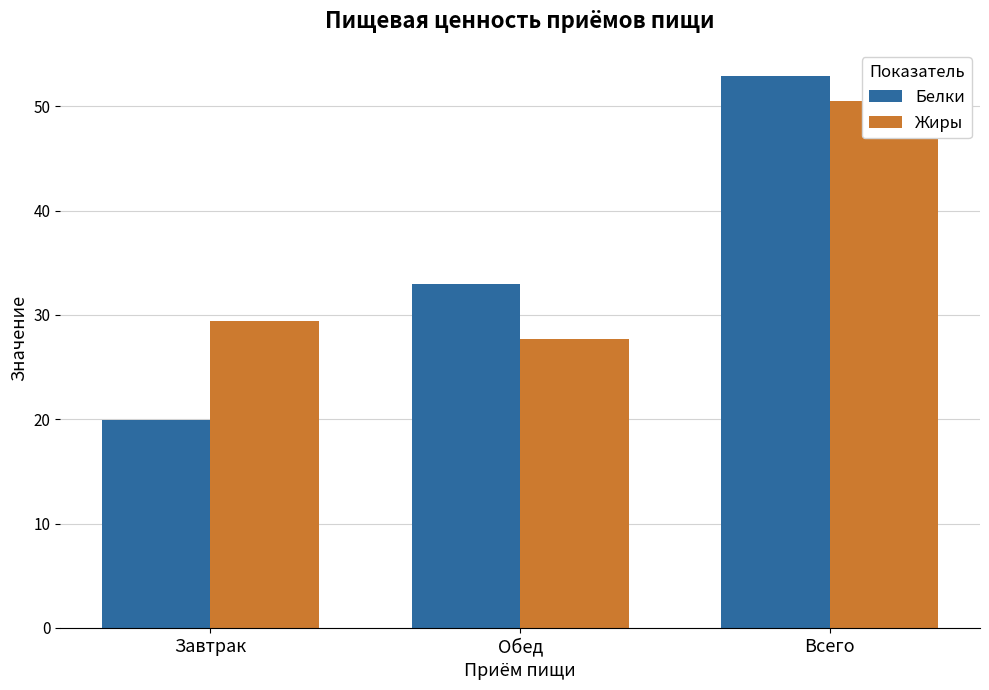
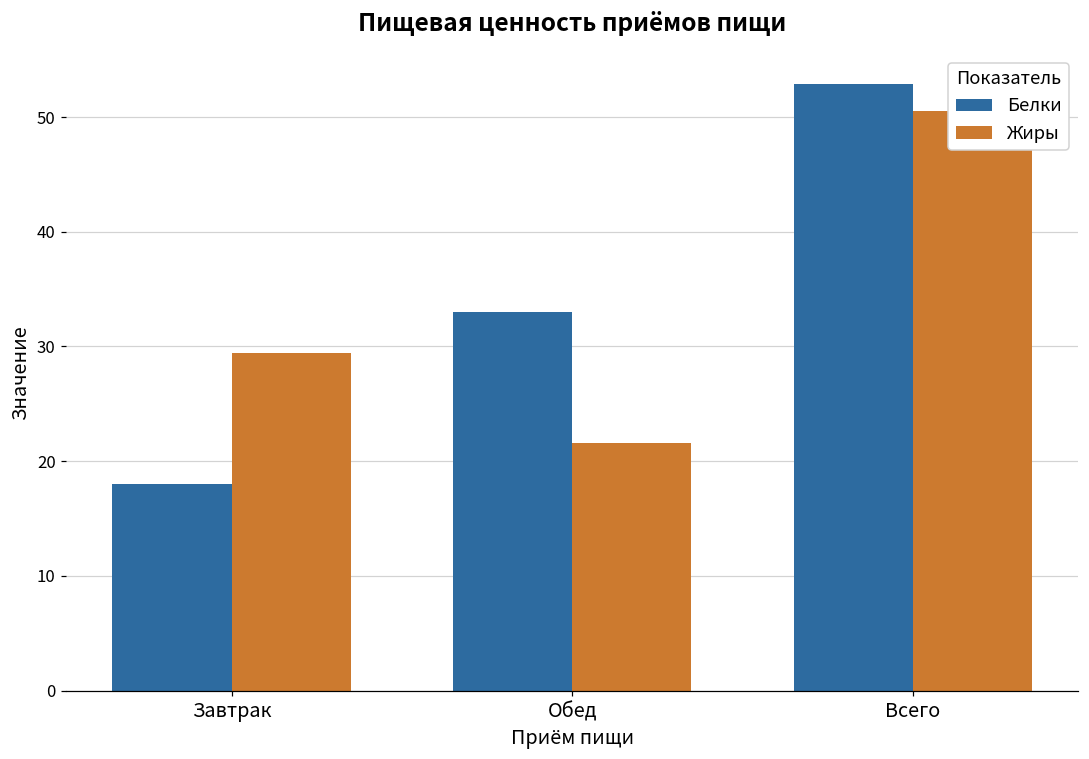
  {
    "Белки": {
-     "Завтрак": 19.9,
+     "Завтрак": 18.0,
      "Обед": 33.0,
      "Всего": 52.9
    },
    "Жиры": {
      "Завтрак": 29.4,
-     "Обед": 27.7
+     "Обед": 21.6
    }
  }
